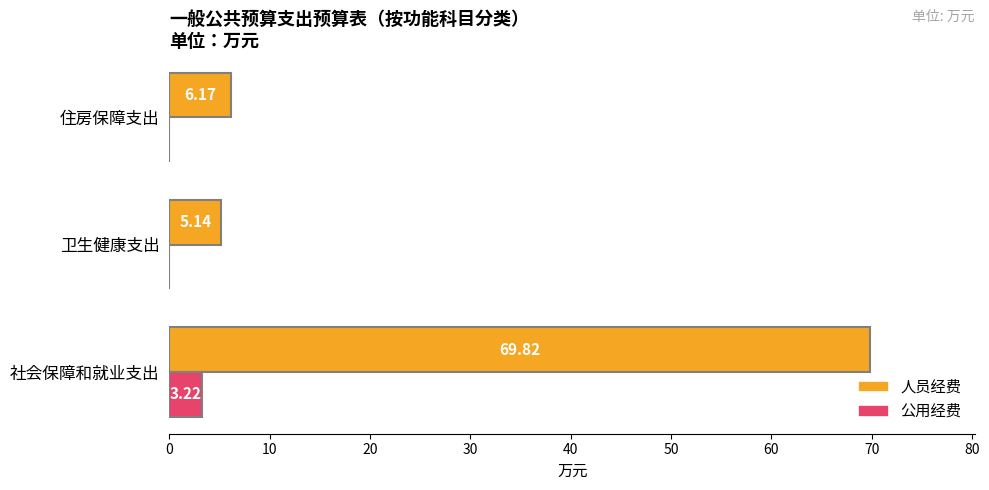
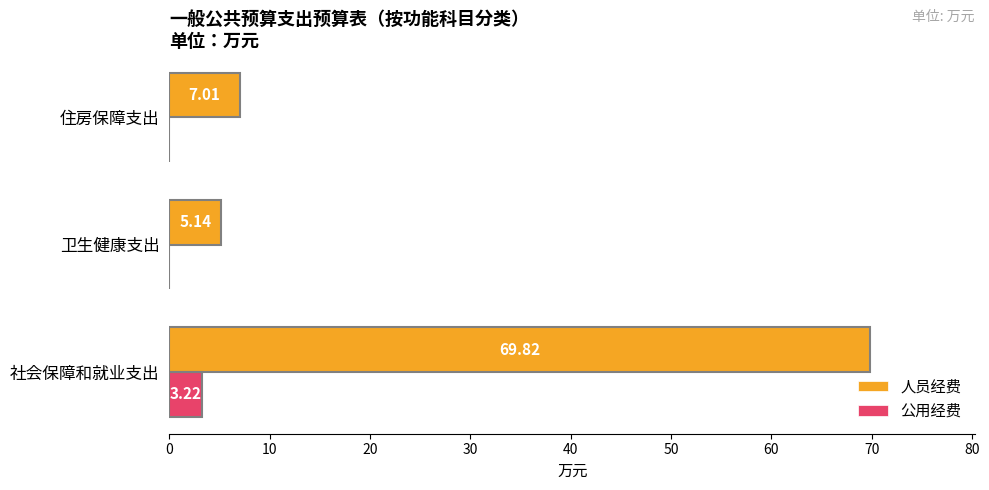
  {
    "人员经费": {
-     "住房保障支出": 6.17,
+     "住房保障支出": 7.01,
      "卫生健康支出": 5.14,
      "社会保障和就业支出": 69.82
    },
    "公用经费": {
      "社会保障和就业支出": 3.22
    }
  }
